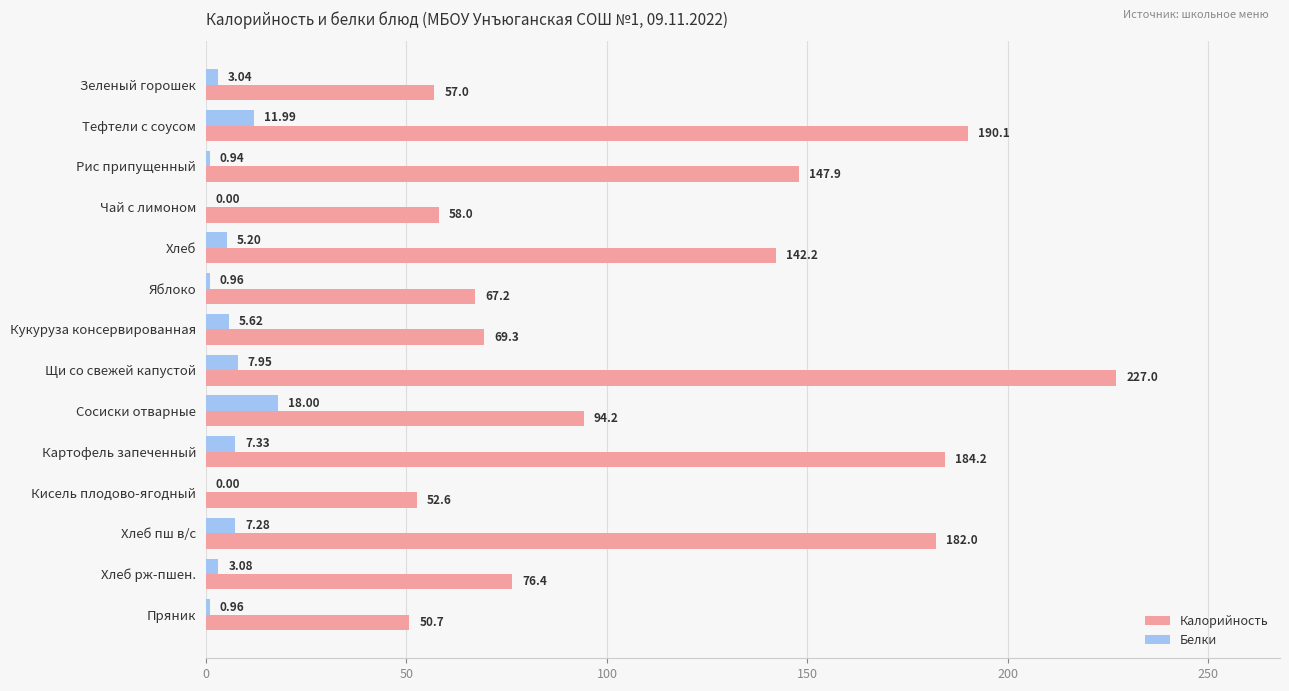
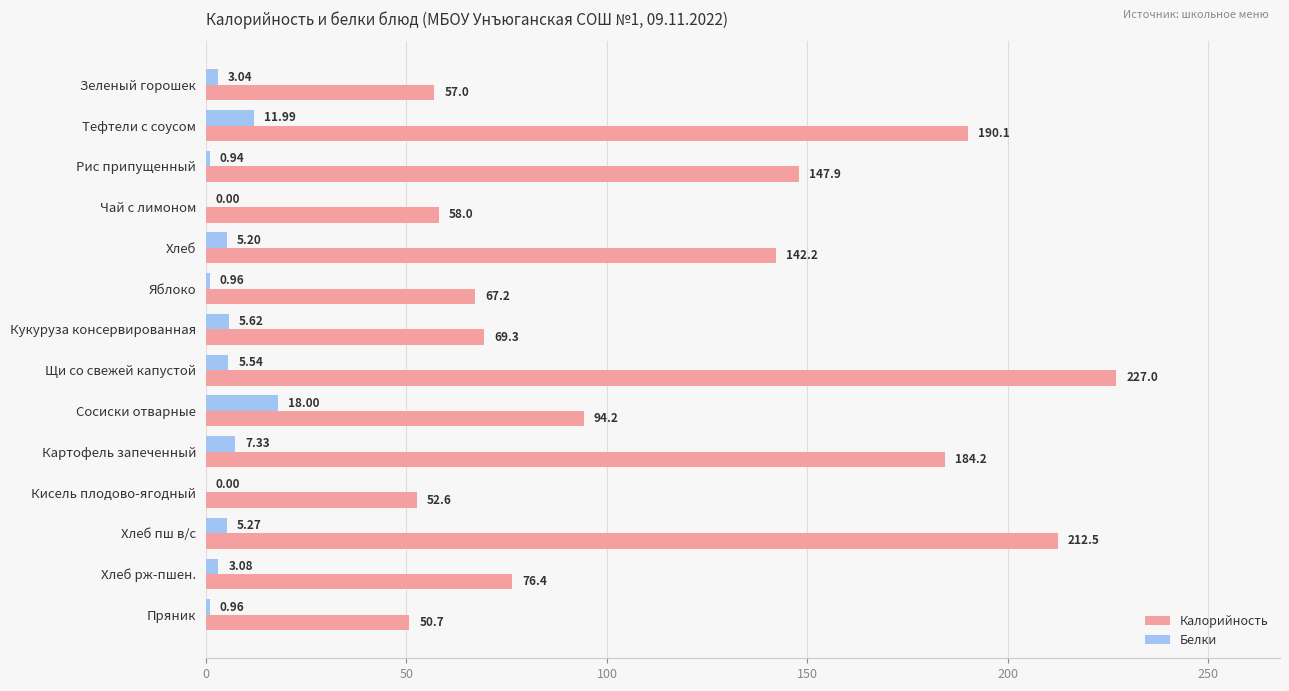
  {
    "Калорийность": {
      "Зеленый горошек": 57.0,
      "Тефтели с соусом": 190.1,
      "Рис припущенный": 147.9,
      "Чай с лимоном": 58.0,
      "Хлеб": 142.2,
      "Яблоко": 67.2,
      "Кукуруза консервированная": 69.3,
      "Щи со свежей капустой": 227.0,
      "Сосиски отварные": 94.2,
      "Картофель запеченный": 184.2,
      "Кисель плодово-ягодный": 52.6,
-     "Хлеб пш в/с": 182.0,
+     "Хлеб пш в/с": 212.5,
      "Хлеб рж-пшен.": 76.4,
      "Пряник": 50.7
    },
    "Белки": {
      "Зеленый горошек": 3.04,
      "Тефтели с соусом": 11.99,
      "Рис припущенный": 0.94,
      "Чай с лимоном": 0.00,
      "Хлеб": 5.20,
      "Яблоко": 0.96,
      "Кукуруза консервированная": 5.62,
-     "Щи со свежей капустой": 7.95,
+     "Щи со свежей капустой": 5.54,
      "Сосиски отварные": 18.00,
      "Картофель запеченный": 7.33,
      "Кисель плодово-ягодный": 0.00,
-     "Хлеб пш в/с": 7.28,
+     "Хлеб пш в/с": 5.27,
      "Хлеб рж-пшен.": 3.08,
      "Пряник": 0.96
    }
  }
